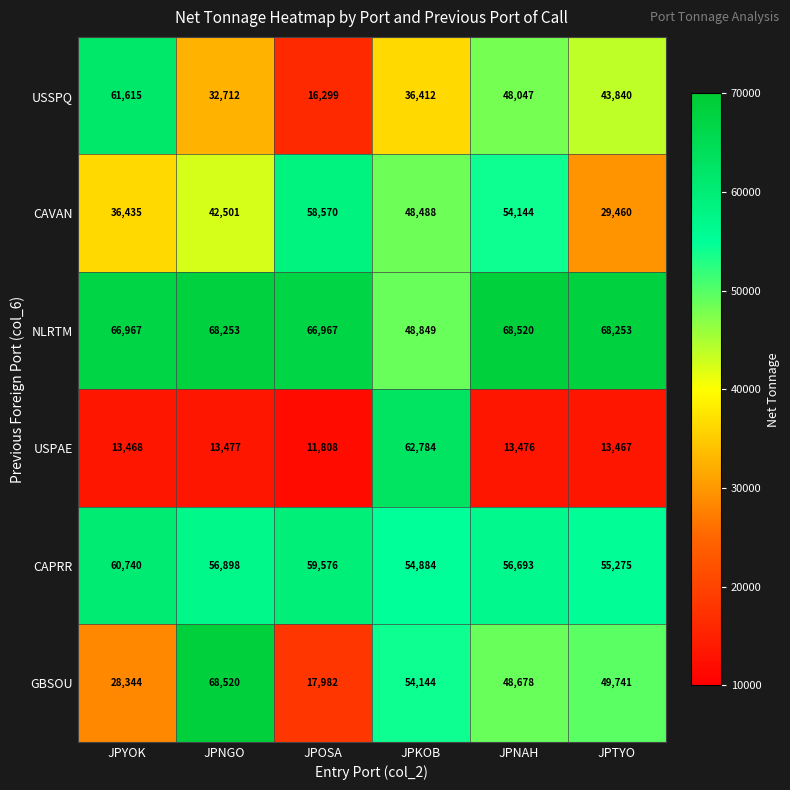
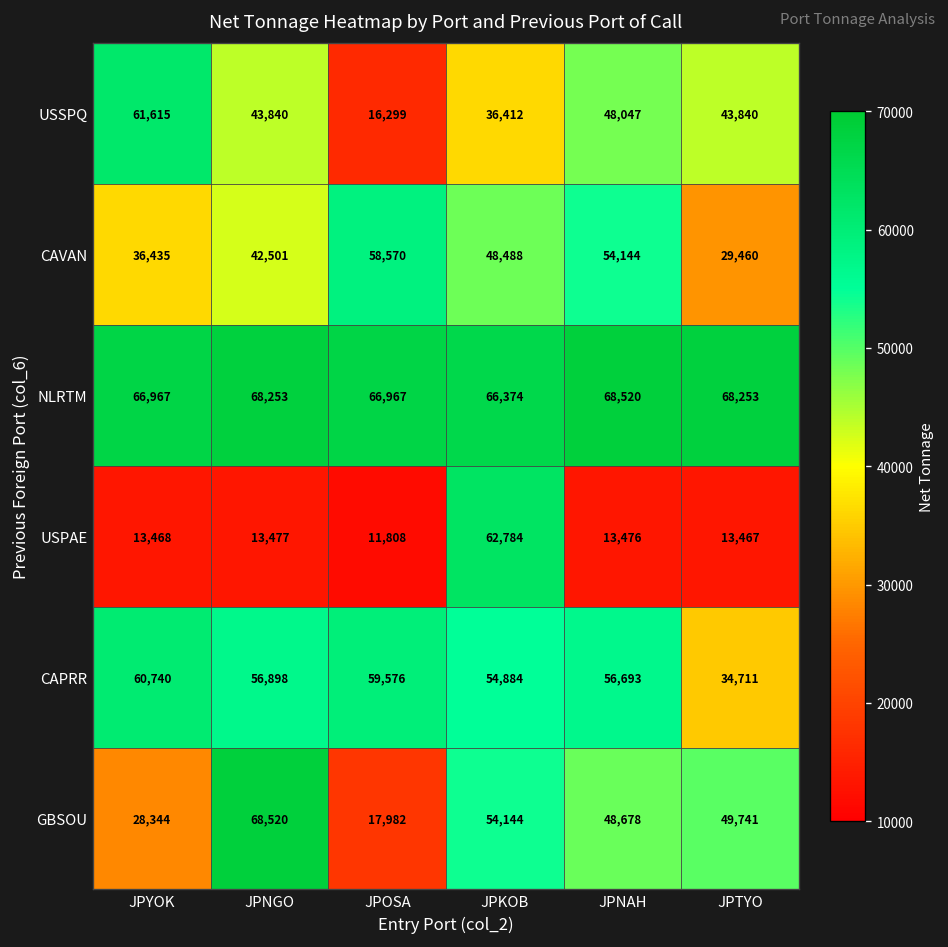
  {
    "USSPQ": {
      "JPYOK": "61,615",
-     "JPNGO": "32,712",
+     "JPNGO": "43,840",
      "JPOSA": "16,299",
      "JPKOB": "36,412",
      "JPNAH": "48,047",
      "JPTYO": "43,840"
    },
    "CAVAN": {
      "JPYOK": "36,435",
      "JPNGO": "42,501",
      "JPOSA": "58,570",
      "JPKOB": "48,488",
      "JPNAH": "54,144",
      "JPTYO": "29,460"
    },
    "NLRTM": {
      "JPYOK": "66,967",
      "JPNGO": "68,253",
      "JPOSA": "66,967",
-     "JPKOB": "48,849",
+     "JPKOB": "66,374",
      "JPNAH": "68,520",
      "JPTYO": "68,253"
    },
    "USPAE": {
      "JPYOK": "13,468",
      "JPNGO": "13,477",
      "JPOSA": "11,808",
      "JPKOB": "62,784",
      "JPNAH": "13,476",
      "JPTYO": "13,467"
    },
    "CAPRR": {
      "JPYOK": "60,740",
      "JPNGO": "56,898",
      "JPOSA": "59,576",
      "JPKOB": "54,884",
      "JPNAH": "56,693",
-     "JPTYO": "55,275"
+     "JPTYO": "34,711"
    },
    "GBSOU": {
      "JPYOK": "28,344",
      "JPNGO": "68,520",
      "JPOSA": "17,982",
      "JPKOB": "54,144",
      "JPNAH": "48,678",
      "JPTYO": "49,741"
    }
  }
